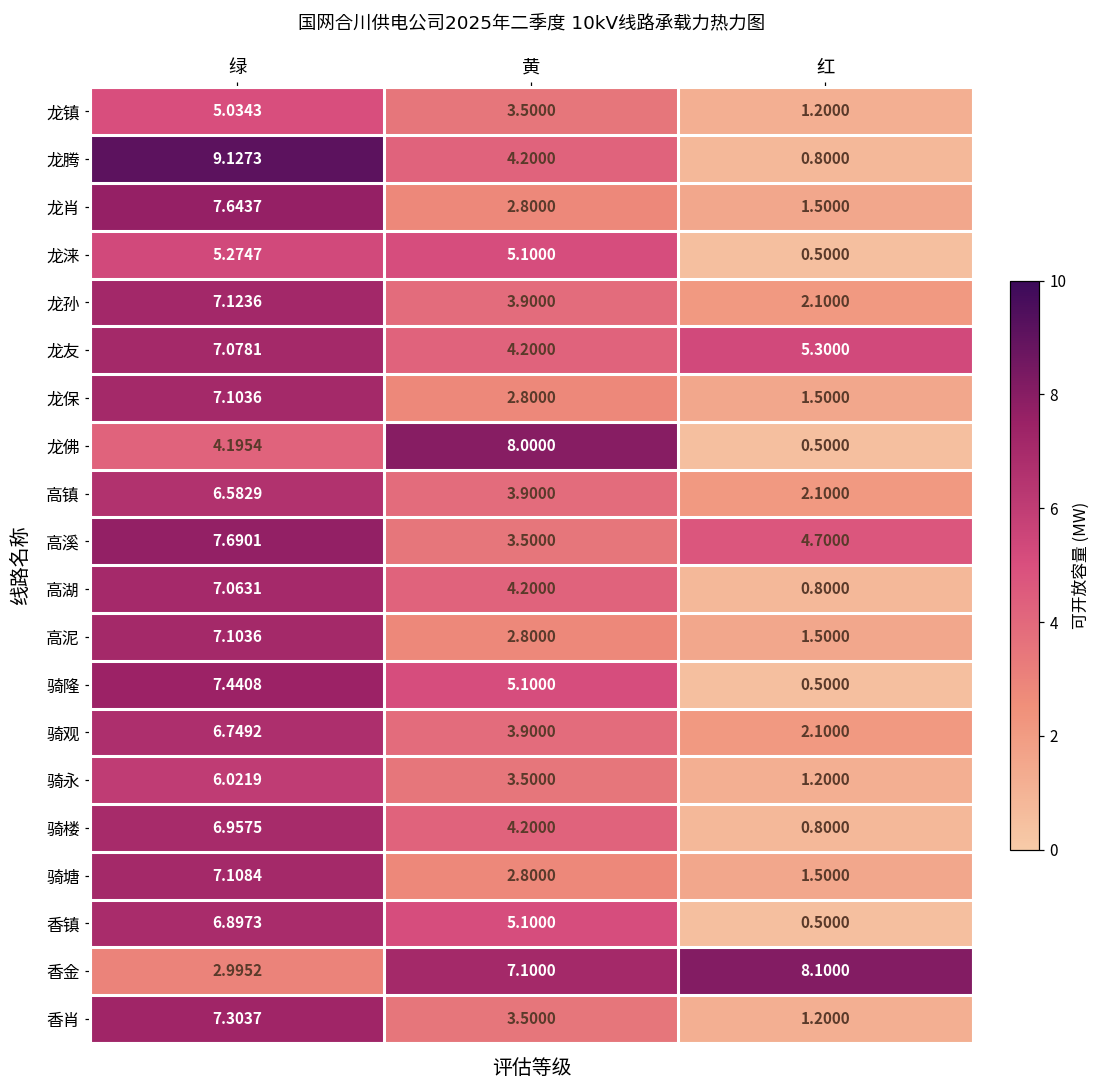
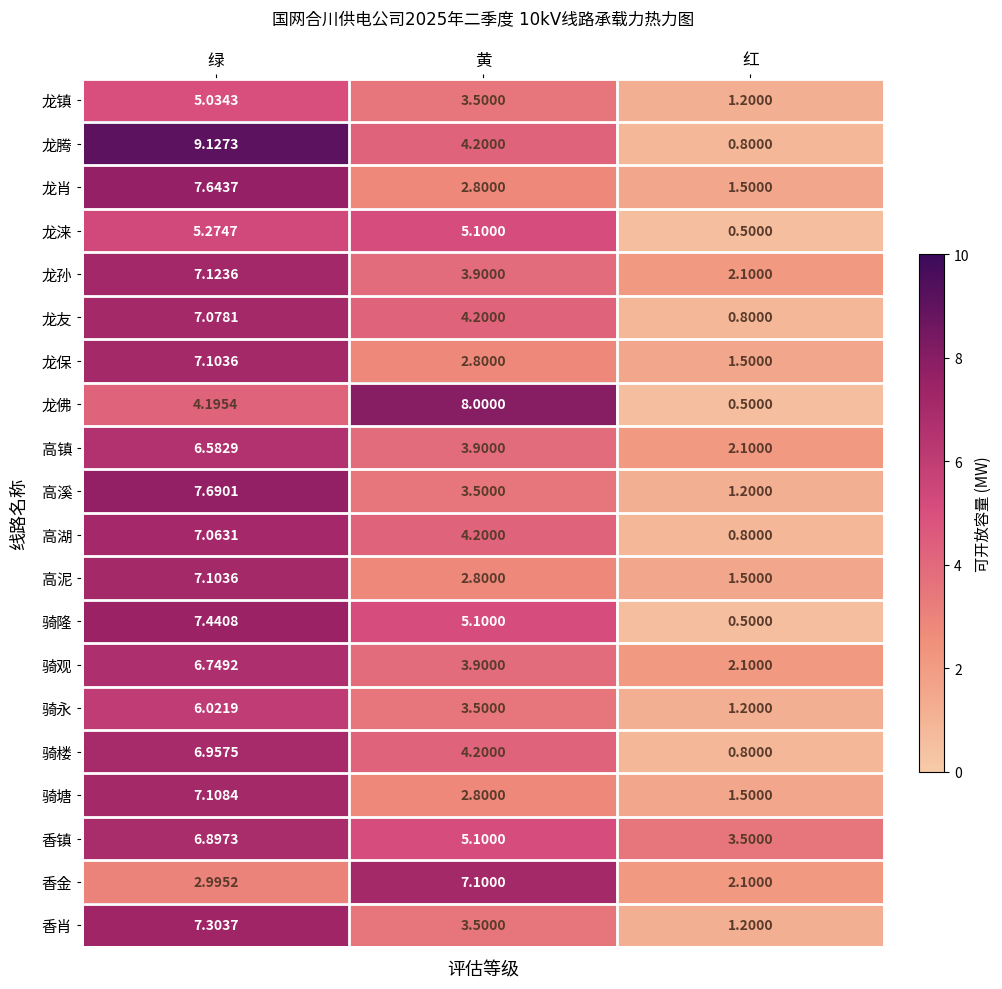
  {
    "龙镇": {
      "绿": 5.0343,
      "黄": 3.5000,
      "红": 1.2000
    },
    "龙腾": {
      "绿": 9.1273,
      "黄": 4.2000,
      "红": 0.8000
    },
    "龙肖": {
      "绿": 7.6437,
      "黄": 2.8000,
      "红": 1.5000
    },
    "龙涞": {
      "绿": 5.2747,
      "黄": 5.1000,
      "红": 0.5000
    },
    "龙孙": {
      "绿": 7.1236,
      "黄": 3.9000,
      "红": 2.1000
    },
    "龙友": {
      "绿": 7.0781,
      "黄": 4.2000,
-     "红": 5.3000
+     "红": 0.8000
    },
    "龙保": {
      "绿": 7.1036,
      "黄": 2.8000,
      "红": 1.5000
    },
    "龙佛": {
      "绿": 4.1954,
      "黄": 8.0000,
      "红": 0.5000
    },
    "高镇": {
      "绿": 6.5829,
      "黄": 3.9000,
      "红": 2.1000
    },
    "高溪": {
      "绿": 7.6901,
      "黄": 3.5000,
-     "红": 4.7000
+     "红": 1.2000
    },
    "高湖": {
      "绿": 7.0631,
      "黄": 4.2000,
      "红": 0.8000
    },
    "高泥": {
      "绿": 7.1036,
      "黄": 2.8000,
      "红": 1.5000
    },
    "骑隆": {
      "绿": 7.4408,
      "黄": 5.1000,
      "红": 0.5000
    },
    "骑观": {
      "绿": 6.7492,
      "黄": 3.9000,
      "红": 2.1000
    },
    "骑永": {
      "绿": 6.0219,
      "黄": 3.5000,
      "红": 1.2000
    },
    "骑楼": {
      "绿": 6.9575,
      "黄": 4.2000,
      "红": 0.8000
    },
    "骑塘": {
      "绿": 7.1084,
      "黄": 2.8000,
      "红": 1.5000
    },
    "香镇": {
      "绿": 6.8973,
      "黄": 5.1000,
-     "红": 0.5000
+     "红": 3.5000
    },
    "香金": {
      "绿": 2.9952,
      "黄": 7.1000,
-     "红": 8.1000
+     "红": 2.1000
    },
    "香肖": {
      "绿": 7.3037,
      "黄": 3.5000,
      "红": 1.2000
    }
  }
